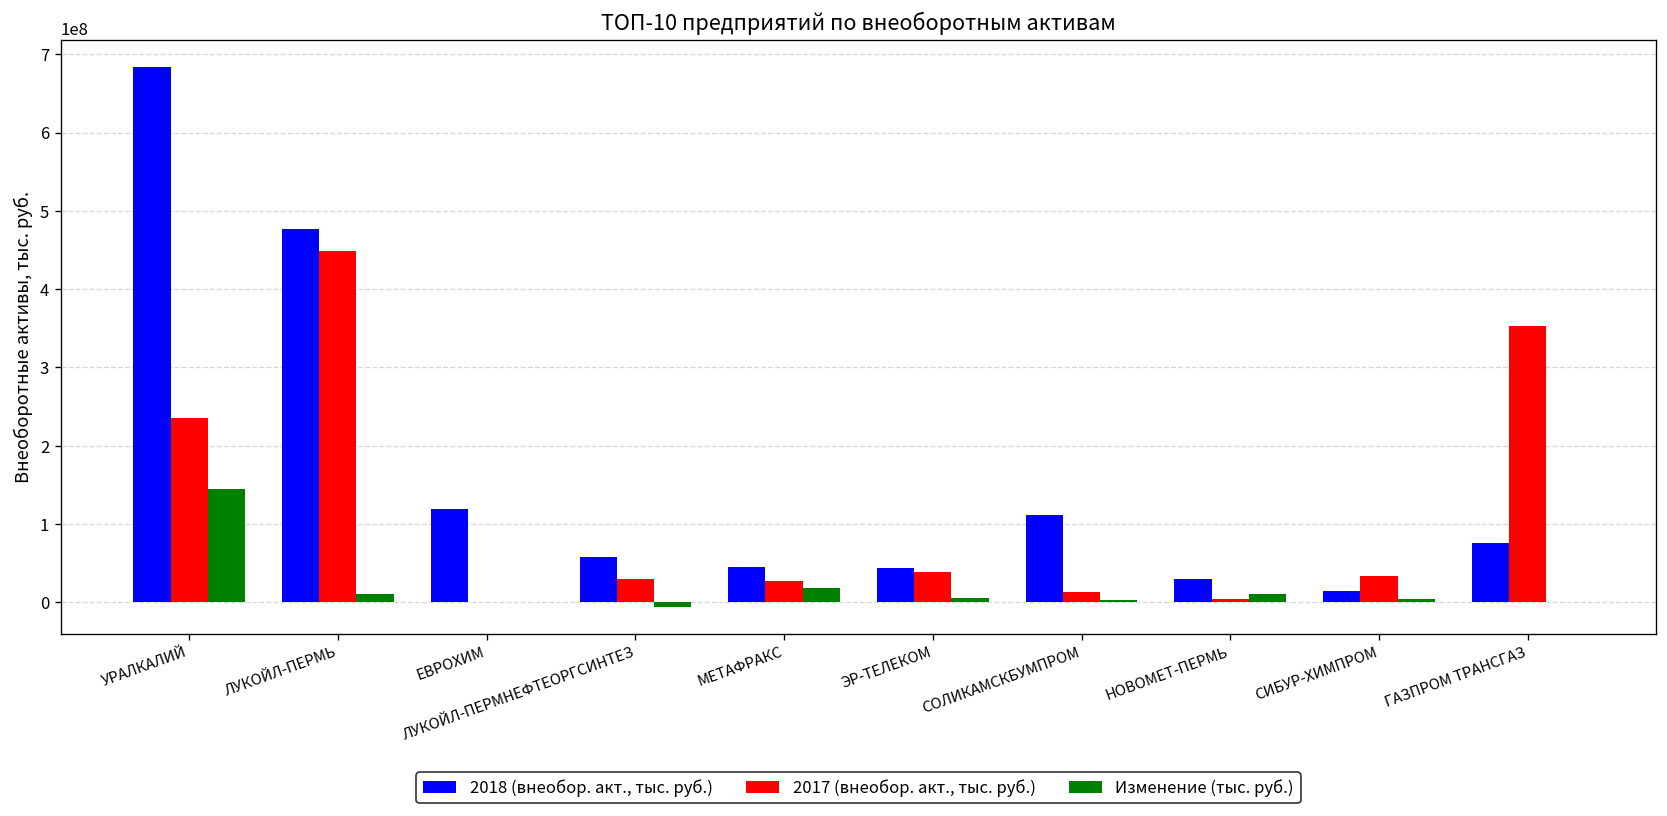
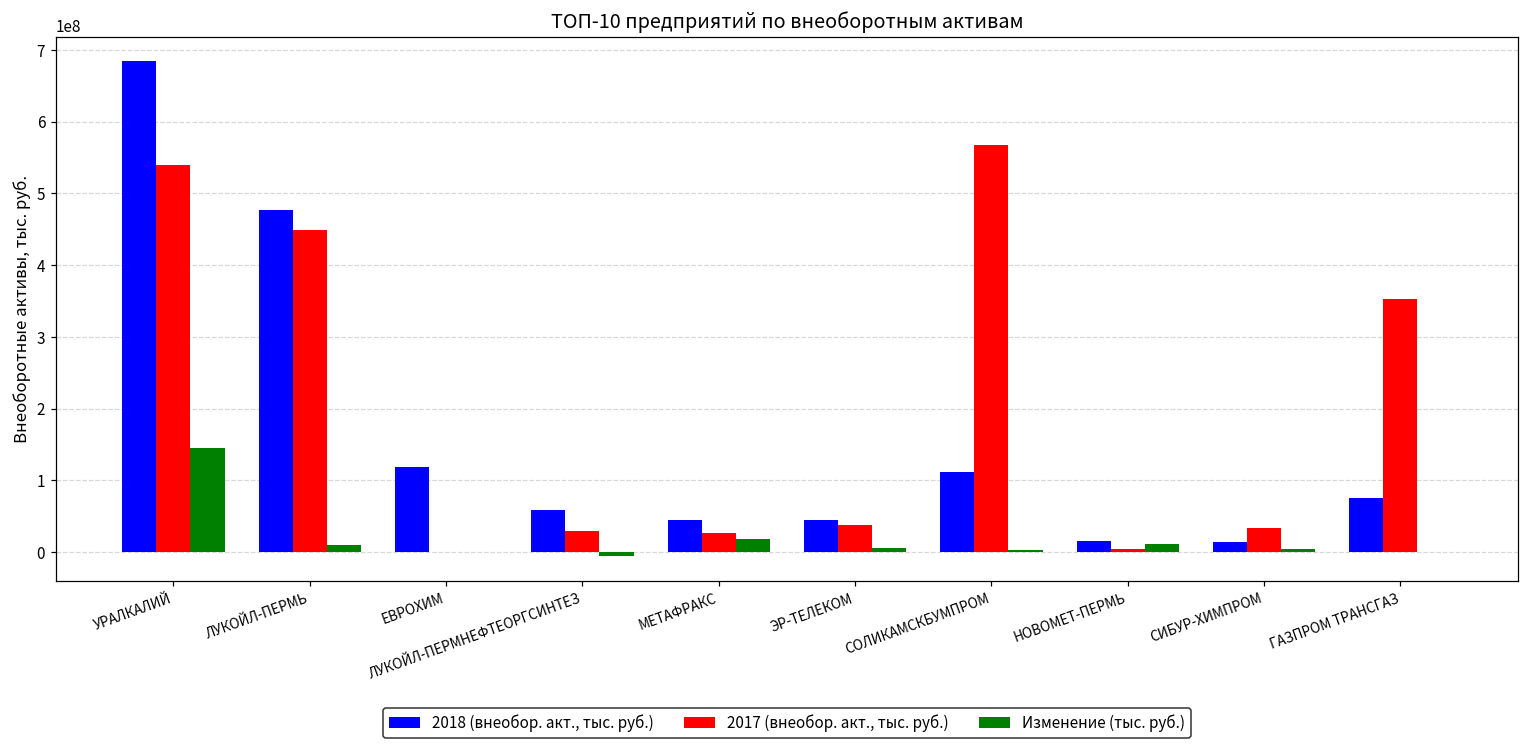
  {
    "2018 (внеобор. акт., тыс. руб.)": {
      "УРАЛКАЛИЙ": 680000000,
      "ЛУКОЙЛ-ПЕРМЬ": 480000000,
      "ЕВРОХИМ": 120000000,
      "ЛУКОЙЛ-ПЕРМНЕФТЕОРГСИНТЕЗ": 60000000,
      "МЕТАФРАКС": 50000000,
      "ЭР-ТЕЛЕКОМ": 40000000,
      "СОЛИКАМСКБУМПРОМ": 110000000,
-     "НОВОМЕТ-ПЕРМЬ": 30000000,
+     "НОВОМЕТ-ПЕРМЬ": 20000000,
      "СИБУР-ХИМПРОМ": 10000000,
      "ГАЗПРОМ ТРАНСГАЗ": 80000000
    },
    "2017 (внеобор. акт., тыс. руб.)": {
-     "УРАЛКАЛИЙ": 240000000,
+     "УРАЛКАЛИЙ": 540000000,
      "ЛУКОЙЛ-ПЕРМЬ": 450000000,
      "ЕВРОХИМ": 0,
      "ЛУКОЙЛ-ПЕРМНЕФТЕОРГСИНТЕЗ": 30000000,
      "МЕТАФРАКС": 30000000,
      "ЭР-ТЕЛЕКОМ": 40000000,
-     "СОЛИКАМСКБУМПРОМ": 10000000,
+     "СОЛИКАМСКБУМПРОМ": 570000000,
      "НОВОМЕТ-ПЕРМЬ": 0,
      "СИБУР-ХИМПРОМ": 30000000,
      "ГАЗПРОМ ТРАНСГАЗ": 350000000
    },
    "Изменение (тыс. руб.)": {
      "УРАЛКАЛИЙ": 140000000,
      "ЛУКОЙЛ-ПЕРМЬ": 10000000,
      "ЕВРОХИМ": 0,
      "ЛУКОЙЛ-ПЕРМНЕФТЕОРГСИНТЕЗ": -10000000,
      "МЕТАФРАКС": 20000000,
      "ЭР-ТЕЛЕКОМ": 10000000,
      "НОВОМЕТ-ПЕРМЬ": 10000000,
      "СИБУР-ХИМПРОМ": 0
    }
  }
